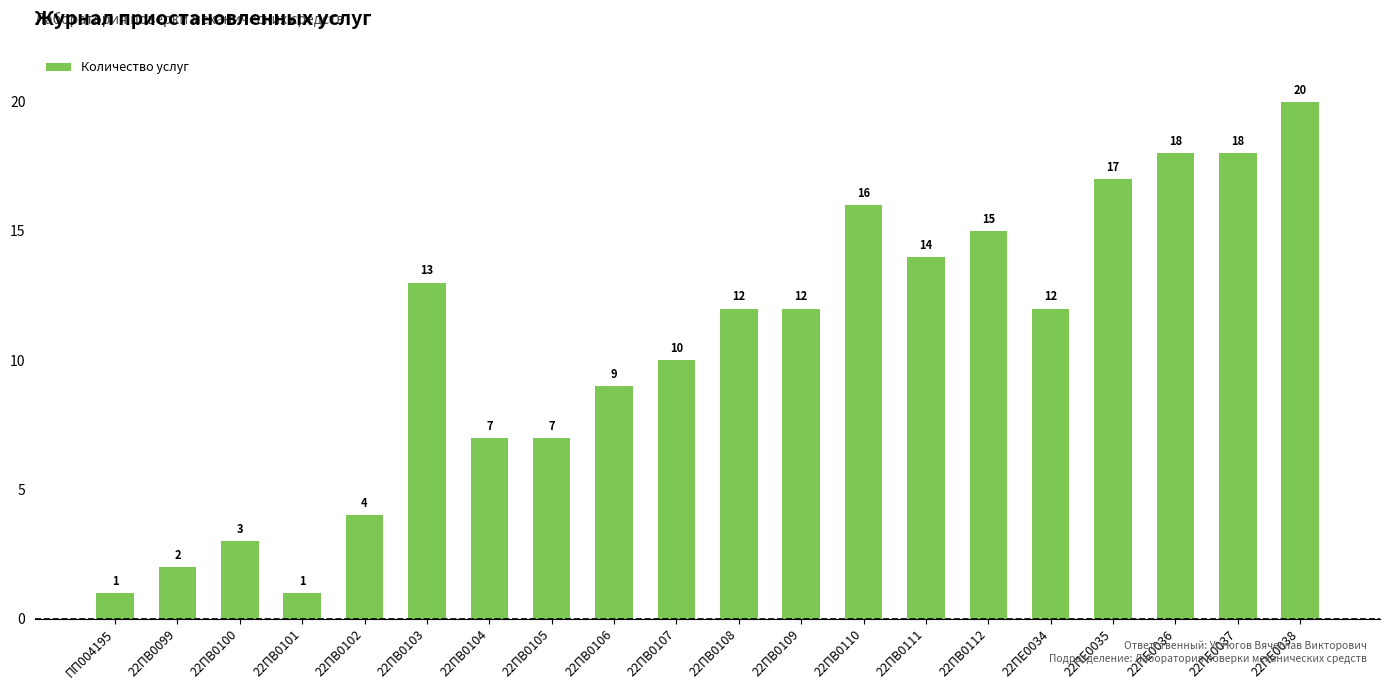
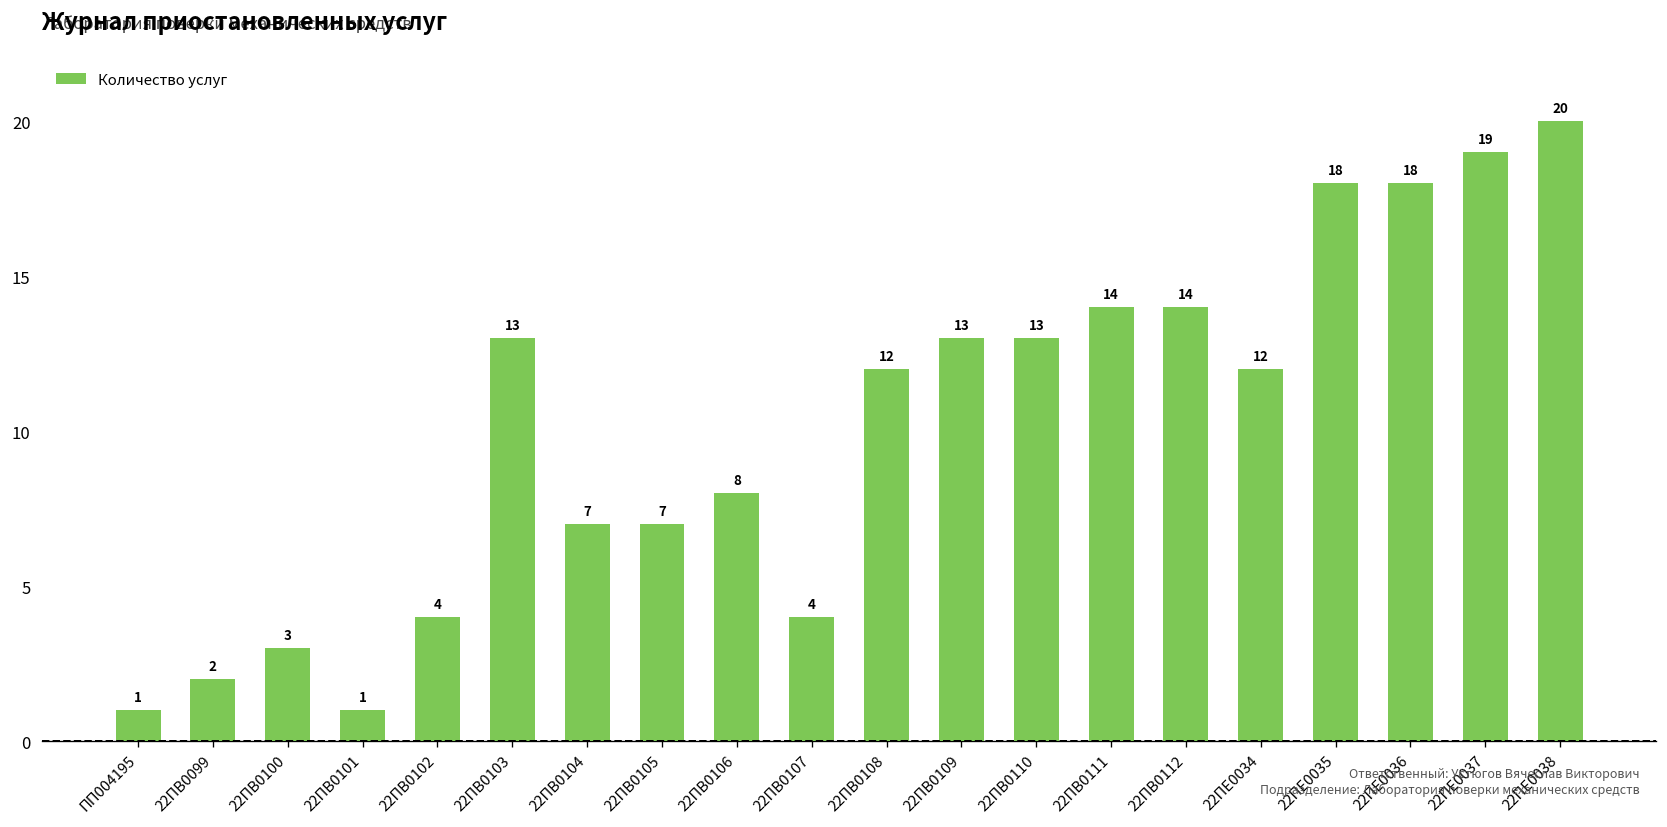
  {
    "ПП004195": 1,
    "22ПВ0099": 2,
    "22ПВ0100": 3,
    "22ПВ0101": 1,
    "22ПВ0102": 4,
    "22ПВ0103": 13,
    "22ПВ0104": 7,
    "22ПВ0105": 7,
-   "22ПВ0106": 9,
-   "22ПВ0107": 10,
+   "22ПВ0106": 8,
+   "22ПВ0107": 4,
    "22ПВ0108": 12,
-   "22ПВ0109": 12,
-   "22ПВ0110": 16,
+   "22ПВ0109": 13,
+   "22ПВ0110": 13,
    "22ПВ0111": 14,
-   "22ПВ0112": 15,
+   "22ПВ0112": 14,
    "22ПЕ0034": 12,
-   "22ПЕ0035": 17,
+   "22ПЕ0035": 18,
    "22ПЕ0036": 18,
-   "22ПЕ0037": 18,
+   "22ПЕ0037": 19,
    "22ПЕ0038": 20
  }
